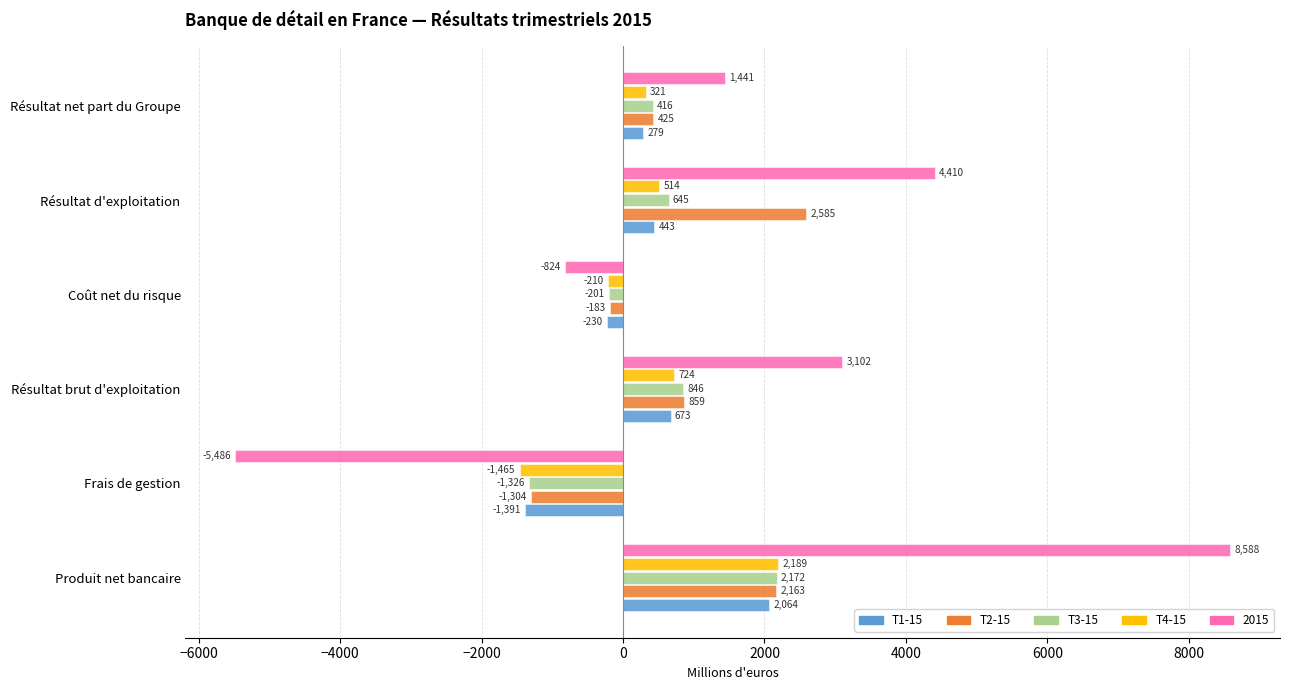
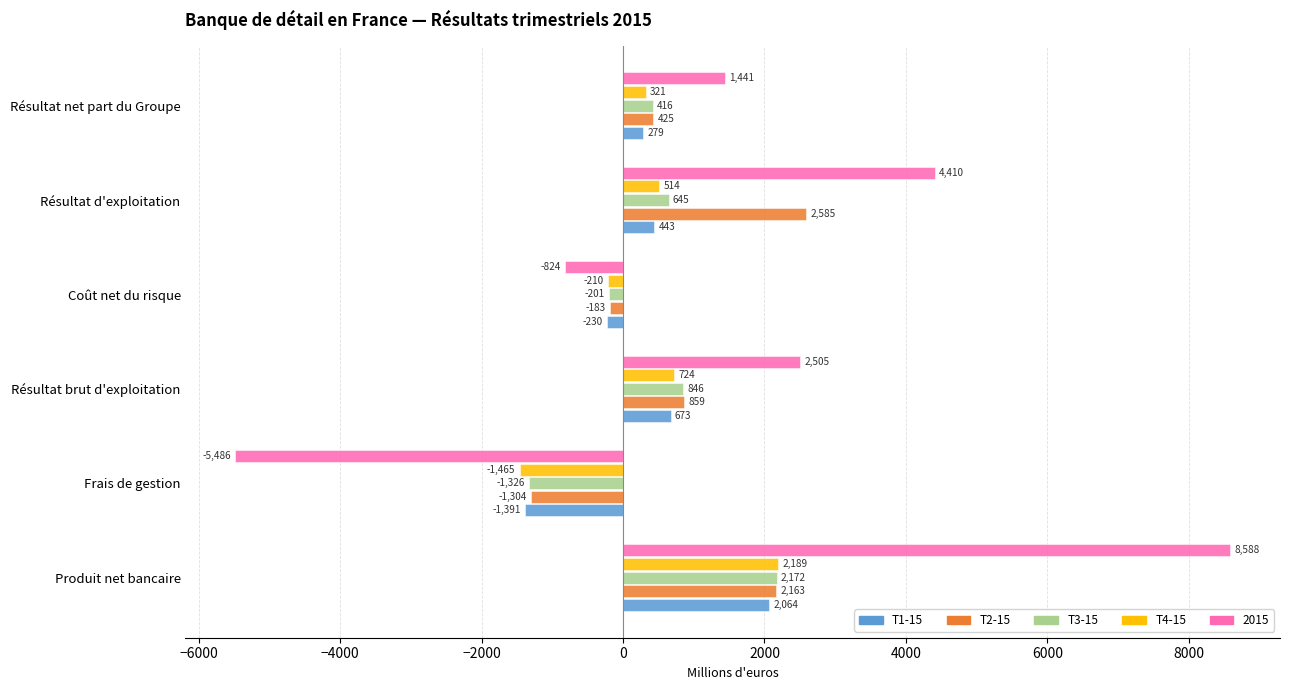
  {
    "T1-15": {
      "Résultat net part du Groupe": "279",
      "Résultat d'exploitation": "443",
      "Coût net du risque": "-230",
      "Résultat brut d'exploitation": "673",
      "Frais de gestion": "-1,391",
      "Produit net bancaire": "2,064"
    },
    "T2-15": {
      "Résultat net part du Groupe": "425",
      "Résultat d'exploitation": "2,585",
      "Coût net du risque": "-183",
      "Résultat brut d'exploitation": "859",
      "Frais de gestion": "-1,304",
      "Produit net bancaire": "2,163"
    },
    "T3-15": {
      "Résultat net part du Groupe": "416",
      "Résultat d'exploitation": "645",
      "Coût net du risque": "-201",
      "Résultat brut d'exploitation": "846",
      "Frais de gestion": "-1,326",
      "Produit net bancaire": "2,172"
    },
    "T4-15": {
      "Résultat net part du Groupe": "321",
      "Résultat d'exploitation": "514",
      "Coût net du risque": "-210",
      "Résultat brut d'exploitation": "724",
      "Frais de gestion": "-1,465",
      "Produit net bancaire": "2,189"
    },
    "2015": {
      "Résultat net part du Groupe": "1,441",
      "Résultat d'exploitation": "4,410",
      "Coût net du risque": "-824",
-     "Résultat brut d'exploitation": "3,102",
+     "Résultat brut d'exploitation": "2,505",
      "Frais de gestion": "-5,486",
      "Produit net bancaire": "8,588"
    }
  }
